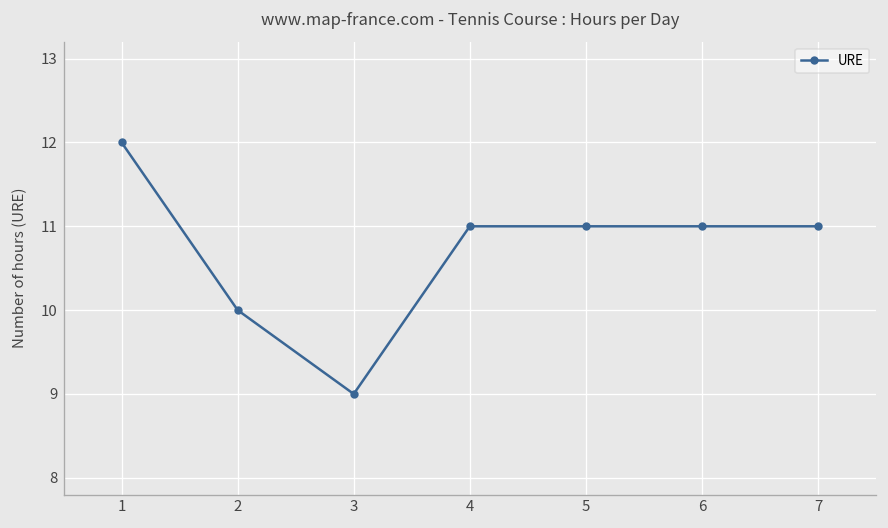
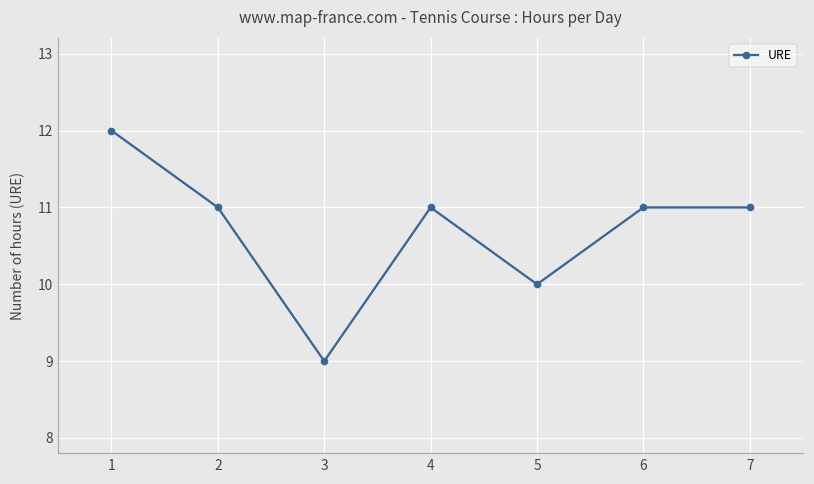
  {
    "1": 12,
-   "2": 10,
+   "2": 11,
    "3": 9,
    "4": 11,
-   "5": 11,
+   "5": 10,
    "6": 11,
    "7": 11
  }
